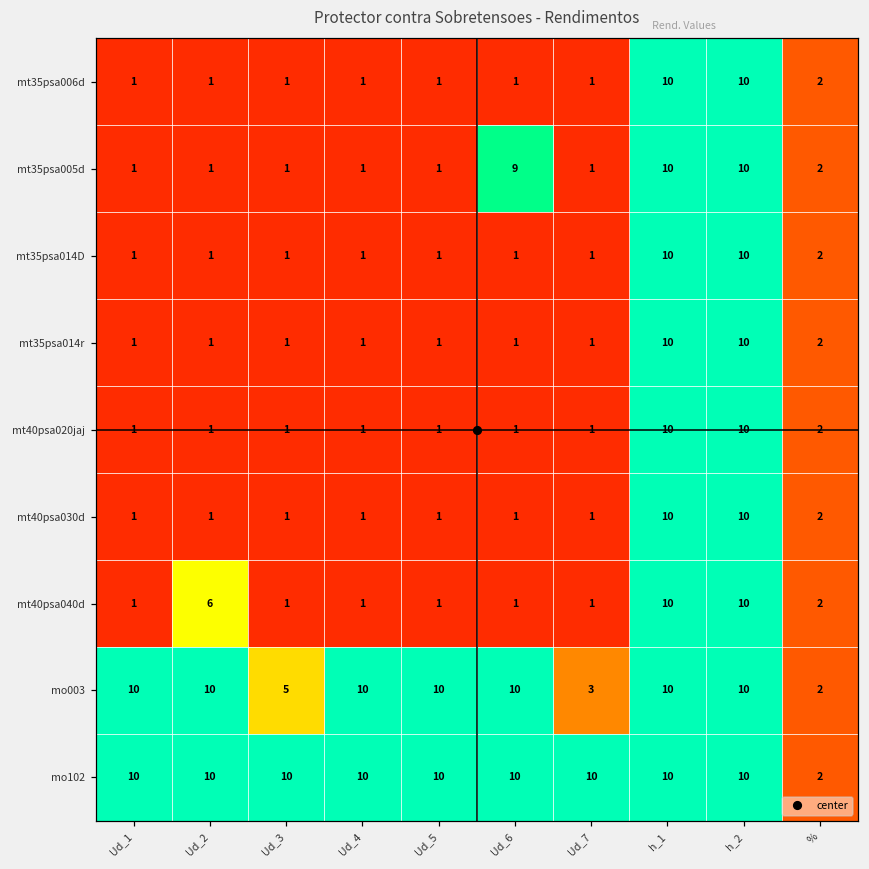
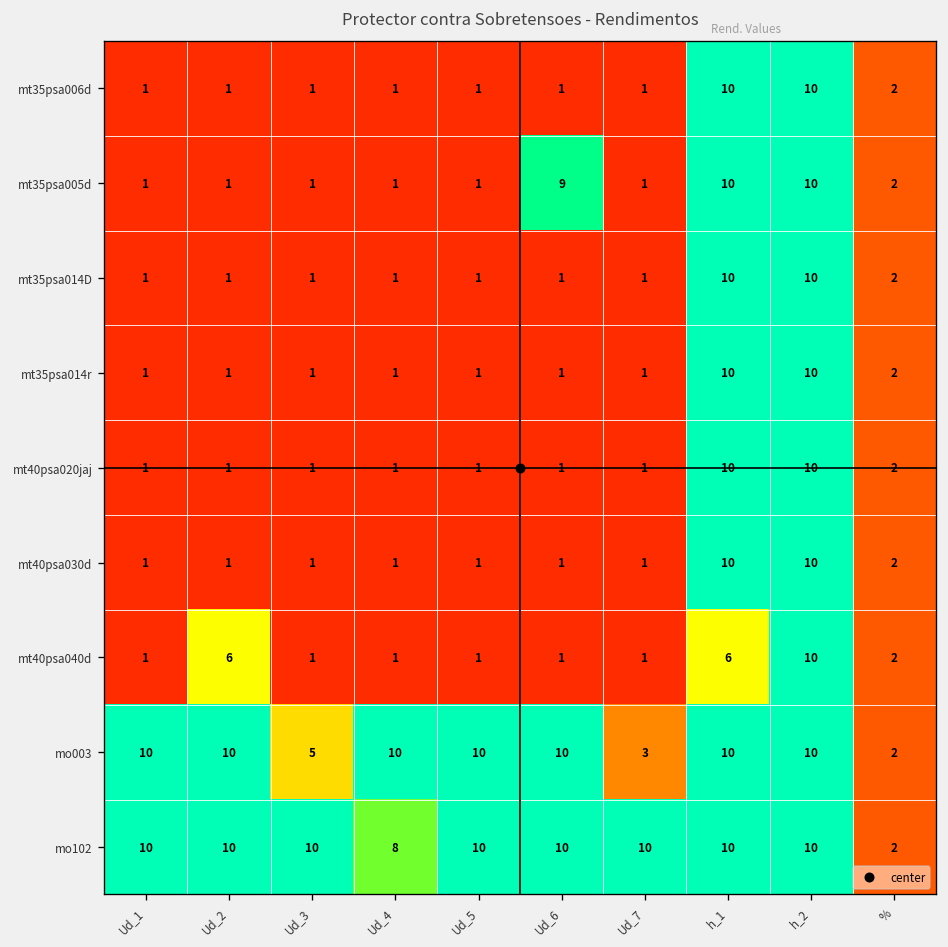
  {
    "mt35psa006d": {
      "Ud_1": 1,
      "Ud_2": 1,
      "Ud_3": 1,
      "Ud_4": 1,
      "Ud_5": 1,
      "Ud_6": 1,
      "Ud_7": 1,
      "h_1": 10,
      "h_2": 10,
      "%": 2
    },
    "mt35psa005d": {
      "Ud_1": 1,
      "Ud_2": 1,
      "Ud_3": 1,
      "Ud_4": 1,
      "Ud_5": 1,
      "Ud_6": 9,
      "Ud_7": 1,
      "h_1": 10,
      "h_2": 10,
      "%": 2
    },
    "mt35psa014D": {
      "Ud_1": 1,
      "Ud_2": 1,
      "Ud_3": 1,
      "Ud_4": 1,
      "Ud_5": 1,
      "Ud_6": 1,
      "Ud_7": 1,
      "h_1": 10,
      "h_2": 10,
      "%": 2
    },
    "mt35psa014r": {
      "Ud_1": 1,
      "Ud_2": 1,
      "Ud_3": 1,
      "Ud_4": 1,
      "Ud_5": 1,
      "Ud_6": 1,
      "Ud_7": 1,
      "h_1": 10,
      "h_2": 10,
      "%": 2
    },
    "mt40psa020jaj": {
      "Ud_1": 1,
      "Ud_2": 1,
      "Ud_3": 1,
      "Ud_4": 1,
      "Ud_5": 1,
      "Ud_6": 1,
      "Ud_7": 1,
      "h_1": 10,
      "h_2": 10,
      "%": 2
    },
    "mt40psa030d": {
      "Ud_1": 1,
      "Ud_2": 1,
      "Ud_3": 1,
      "Ud_4": 1,
      "Ud_5": 1,
      "Ud_6": 1,
      "Ud_7": 1,
      "h_1": 10,
      "h_2": 10,
      "%": 2
    },
    "mt40psa040d": {
      "Ud_1": 1,
      "Ud_2": 6,
      "Ud_3": 1,
      "Ud_4": 1,
      "Ud_5": 1,
      "Ud_6": 1,
      "Ud_7": 1,
-     "h_1": 10,
+     "h_1": 6,
      "h_2": 10,
      "%": 2
    },
    "mo003": {
      "Ud_1": 10,
      "Ud_2": 10,
      "Ud_3": 5,
      "Ud_4": 10,
      "Ud_5": 10,
      "Ud_6": 10,
      "Ud_7": 3,
      "h_1": 10,
      "h_2": 10,
      "%": 2
    },
    "mo102": {
      "Ud_1": 10,
      "Ud_2": 10,
      "Ud_3": 10,
-     "Ud_4": 10,
+     "Ud_4": 8,
      "Ud_5": 10,
      "Ud_6": 10,
      "Ud_7": 10,
      "h_1": 10,
      "h_2": 10,
      "%": 2
    }
  }
